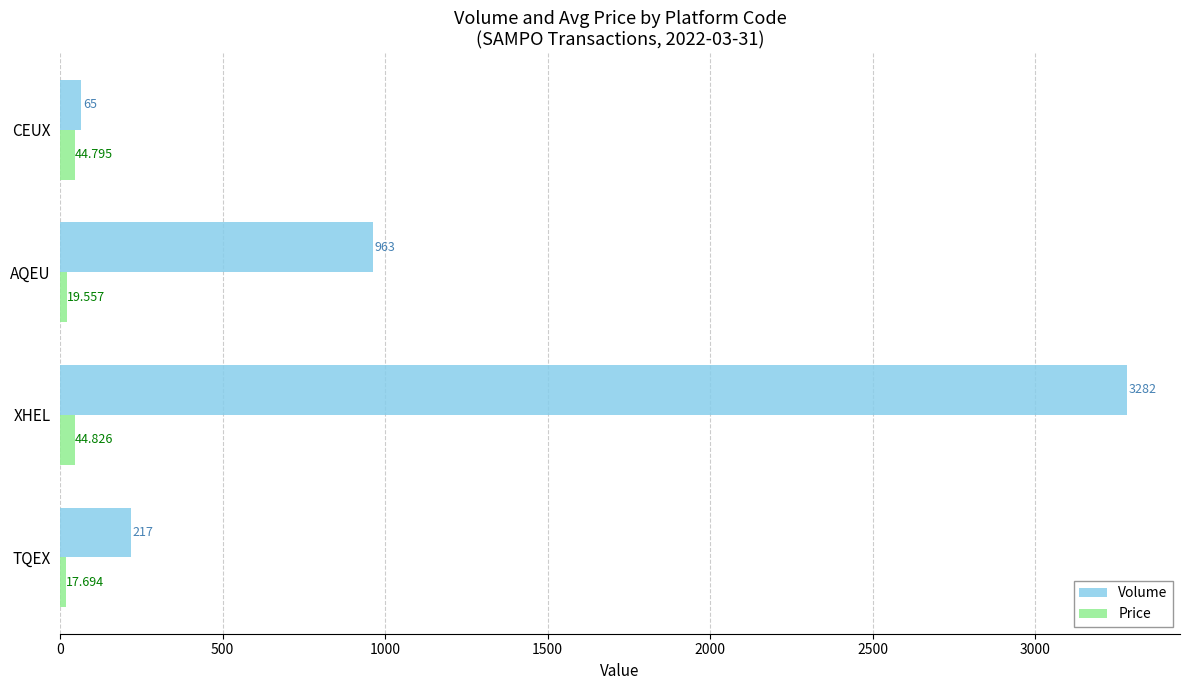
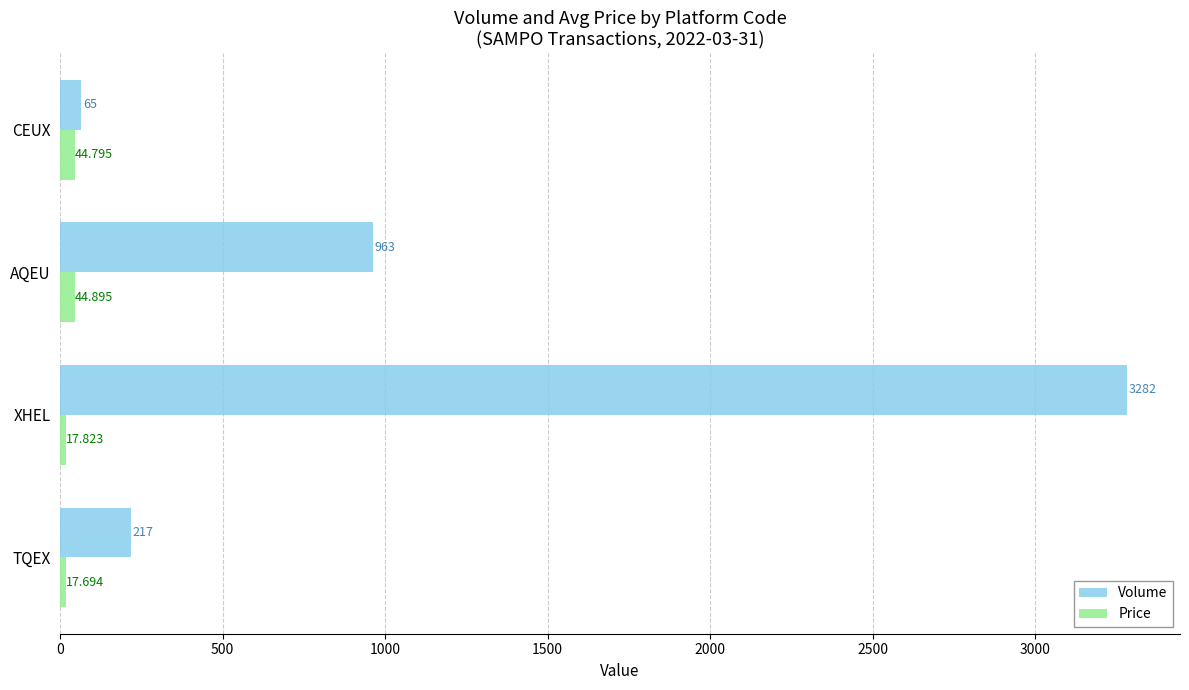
  {
    "Volume": {
      "CEUX": 65,
      "AQEU": 963,
      "XHEL": 3282,
      "TQEX": 217
    },
    "Price": {
      "CEUX": 44.795,
-     "AQEU": 19.557,
-     "XHEL": 44.826,
+     "AQEU": 44.895,
+     "XHEL": 17.823,
      "TQEX": 17.694
    }
  }
